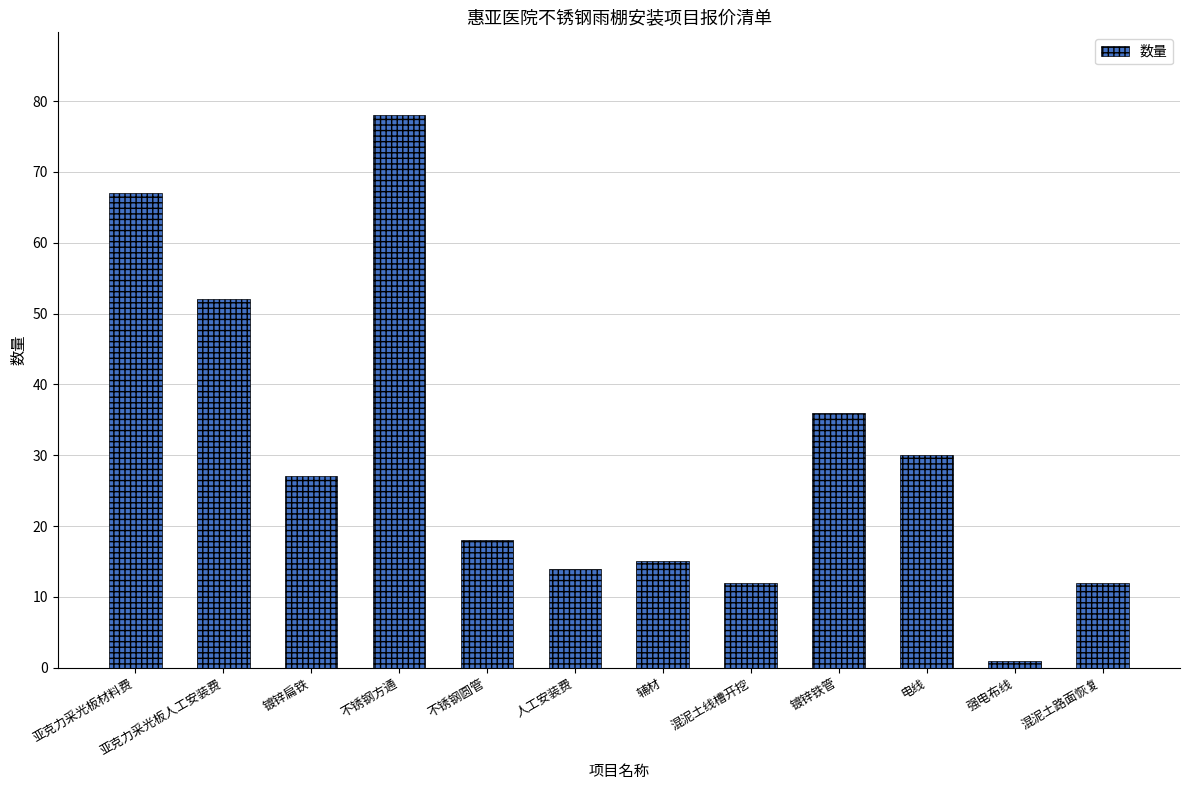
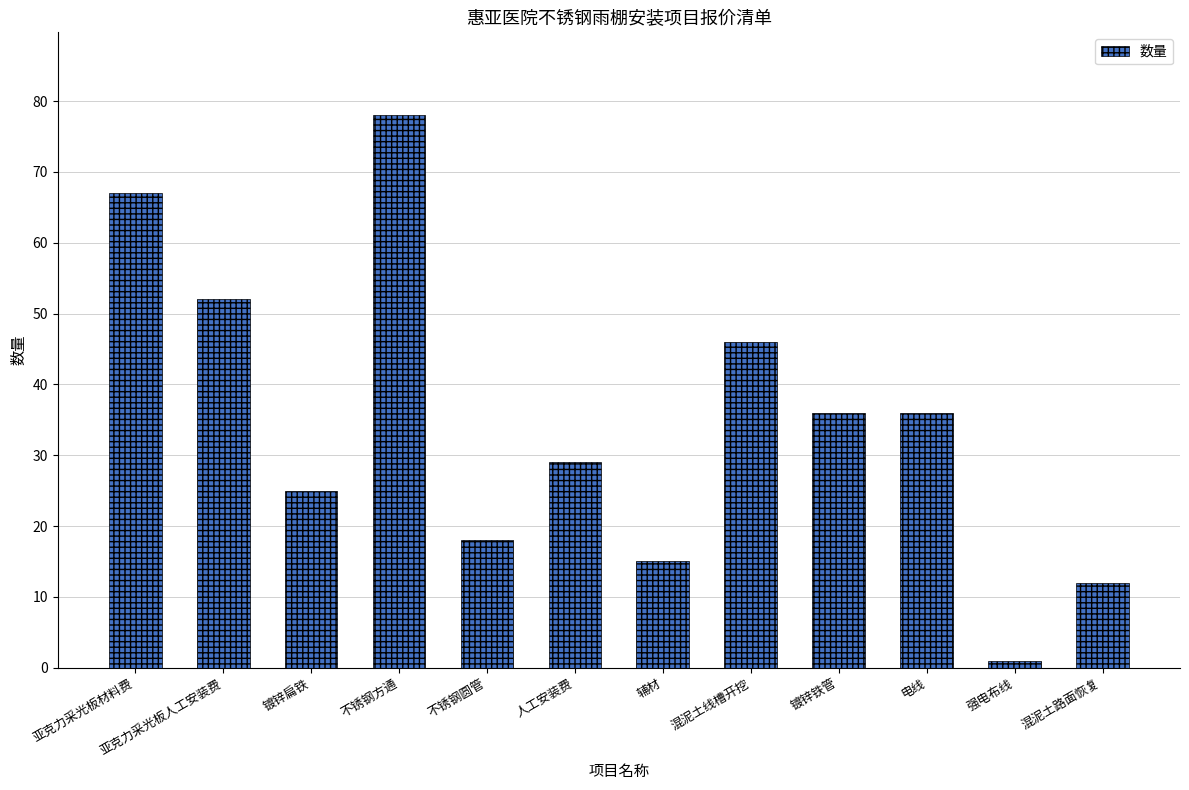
  {
    "亚克力采光板材料费": 67,
    "亚克力采光板人工安装费": 52,
-   "镀锌扁铁": 27,
+   "镀锌扁铁": 25,
    "不锈钢方通": 78,
    "不锈钢圆管": 18,
-   "人工安装费": 14,
+   "人工安装费": 29,
    "辅材": 15,
-   "混泥土线槽开挖": 12,
+   "混泥土线槽开挖": 46,
    "镀锌铁管": 36,
-   "电线": 30,
+   "电线": 36,
    "强电布线": 1,
    "混泥土路面恢复": 12
  }
